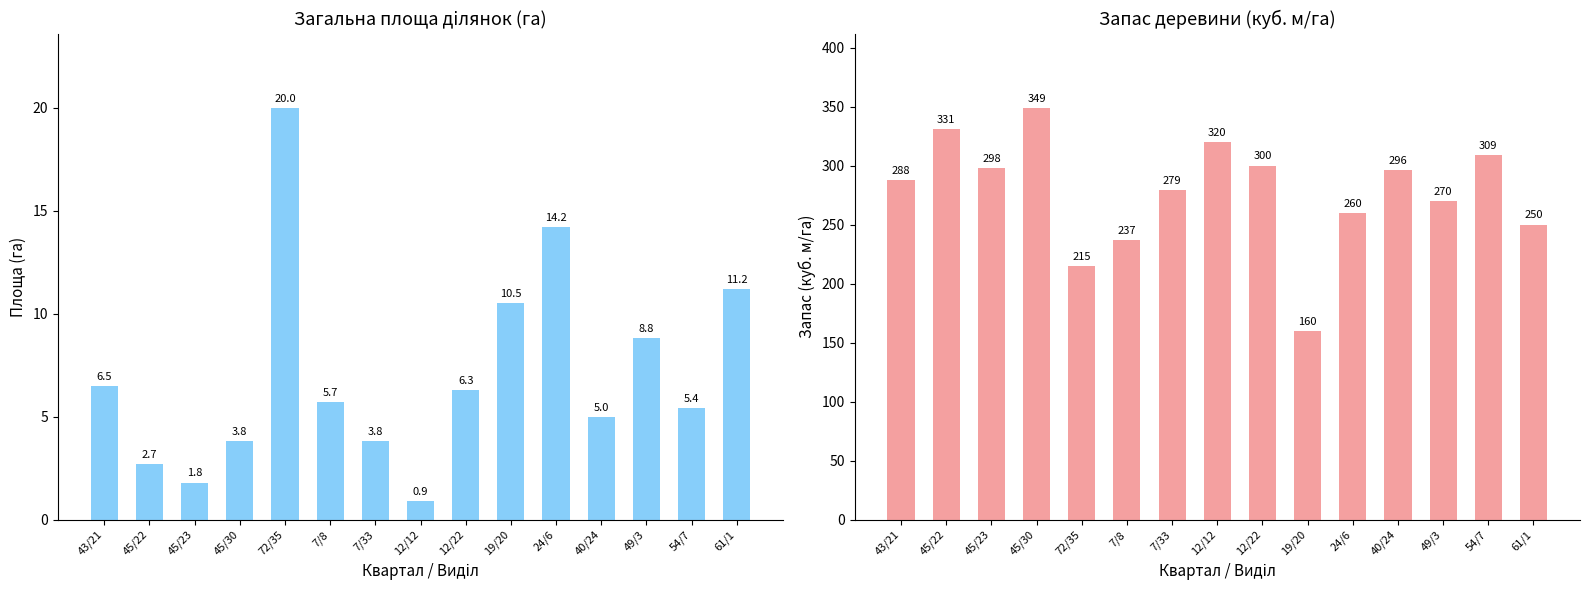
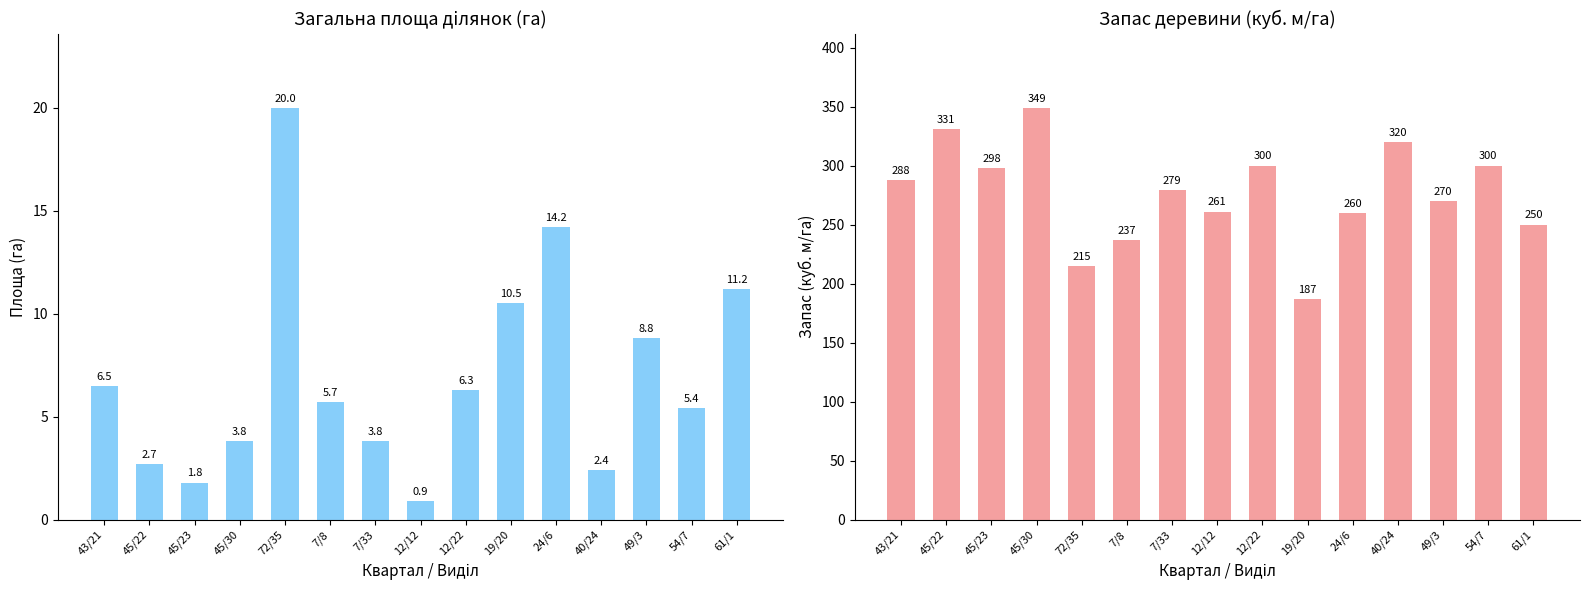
  {
    "Загальна площа ділянок (га)": {
      "43/21": 6.5,
      "45/22": 2.7,
      "45/23": 1.8,
      "45/30": 3.8,
      "72/35": 20.0,
      "7/8": 5.7,
      "7/33": 3.8,
      "12/12": 0.9,
      "12/22": 6.3,
      "19/20": 10.5,
      "24/6": 14.2,
-     "40/24": 5.0,
+     "40/24": 2.4,
      "49/3": 8.8,
      "54/7": 5.4,
      "61/1": 11.2
    },
    "Запас деревини (куб. м/га)": {
      "43/21": 288,
      "45/22": 331,
      "45/23": 298,
      "45/30": 349,
      "72/35": 215,
      "7/8": 237,
      "7/33": 279,
-     "12/12": 320,
+     "12/12": 261,
      "12/22": 300,
-     "19/20": 160,
+     "19/20": 187,
      "24/6": 260,
-     "40/24": 296,
+     "40/24": 320,
      "49/3": 270,
-     "54/7": 309,
+     "54/7": 300,
      "61/1": 250
    }
  }
